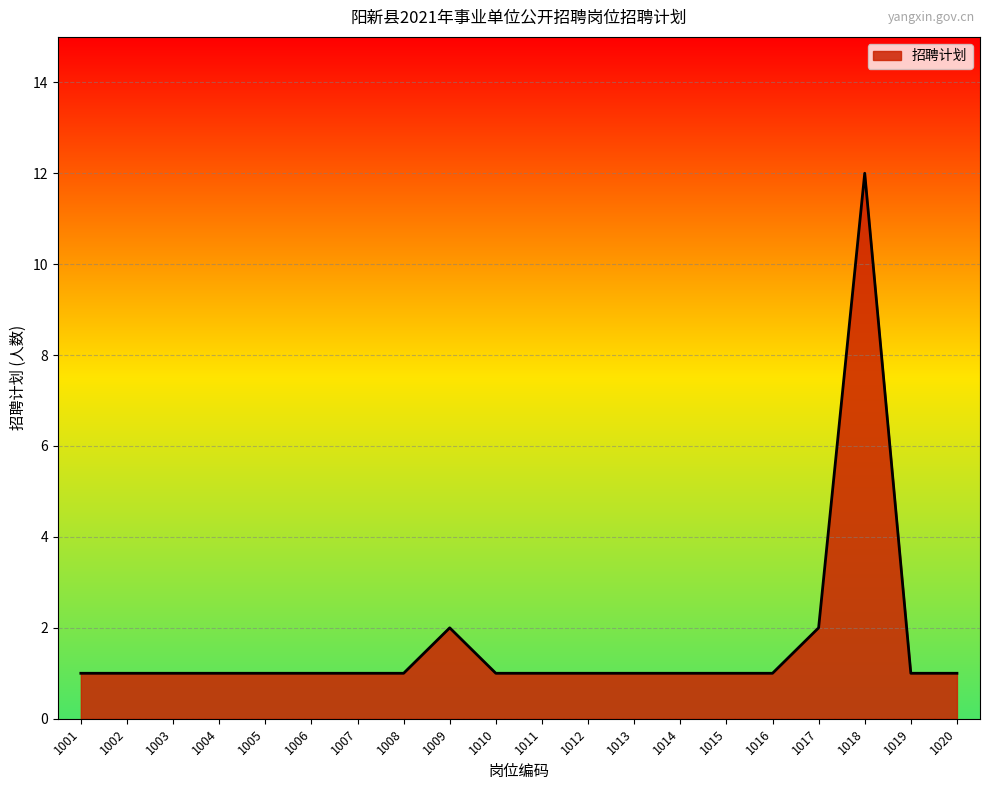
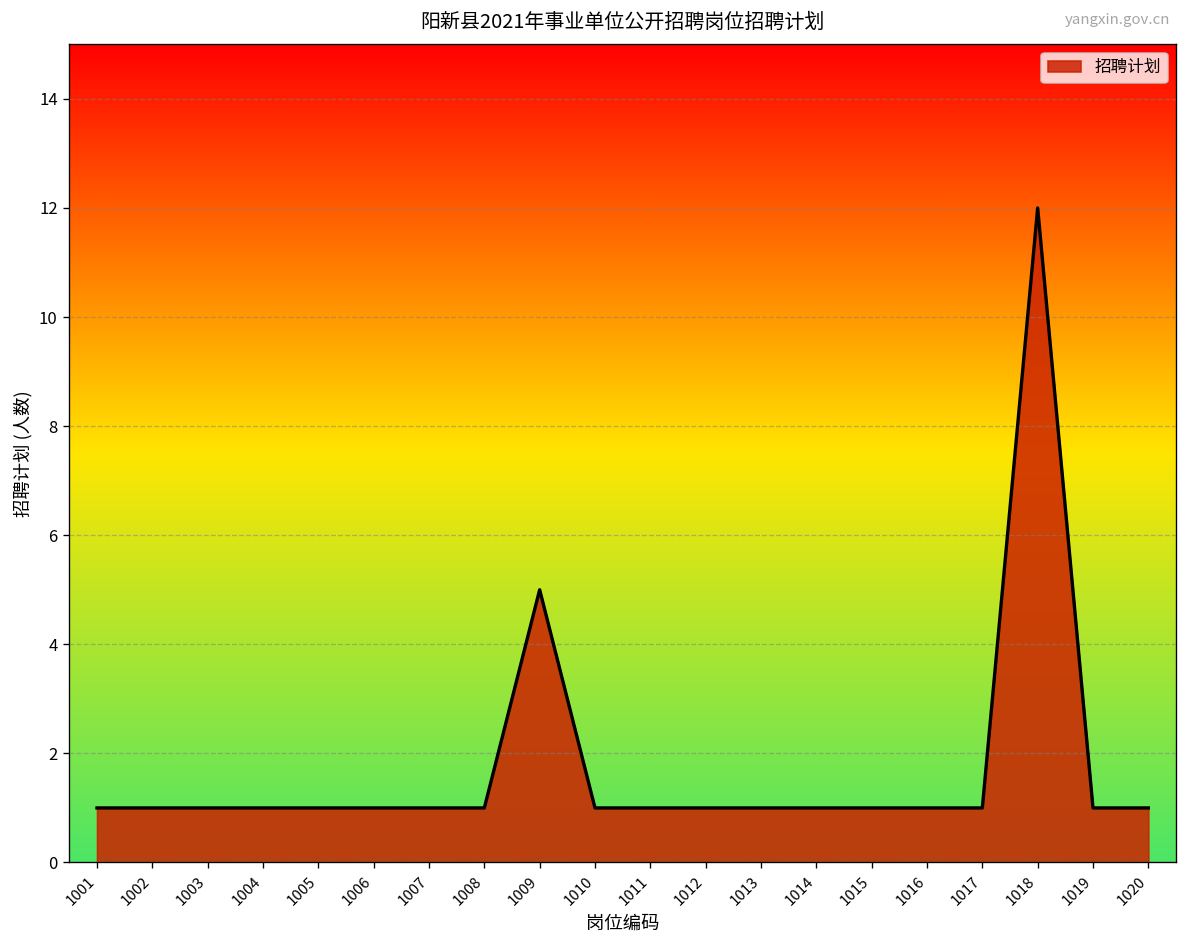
  {
    "1001": 1,
    "1002": 1,
    "1003": 1,
    "1004": 1,
    "1005": 1,
    "1006": 1,
    "1007": 1,
    "1008": 1,
-   "1009": 2,
+   "1009": 5,
    "1010": 1,
    "1011": 1,
    "1012": 1,
    "1013": 1,
    "1014": 1,
    "1015": 1,
    "1016": 1,
-   "1017": 2,
+   "1017": 1,
    "1018": 12,
    "1019": 1,
    "1020": 1
  }
